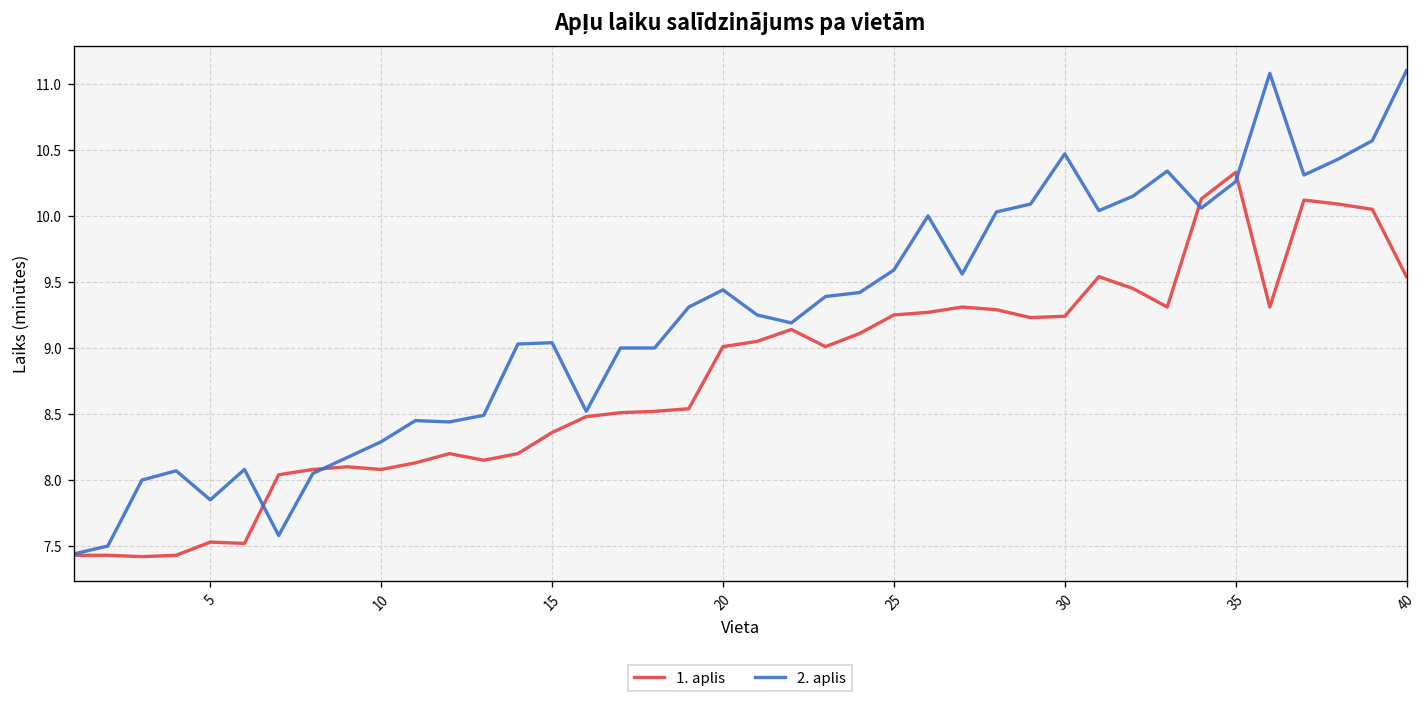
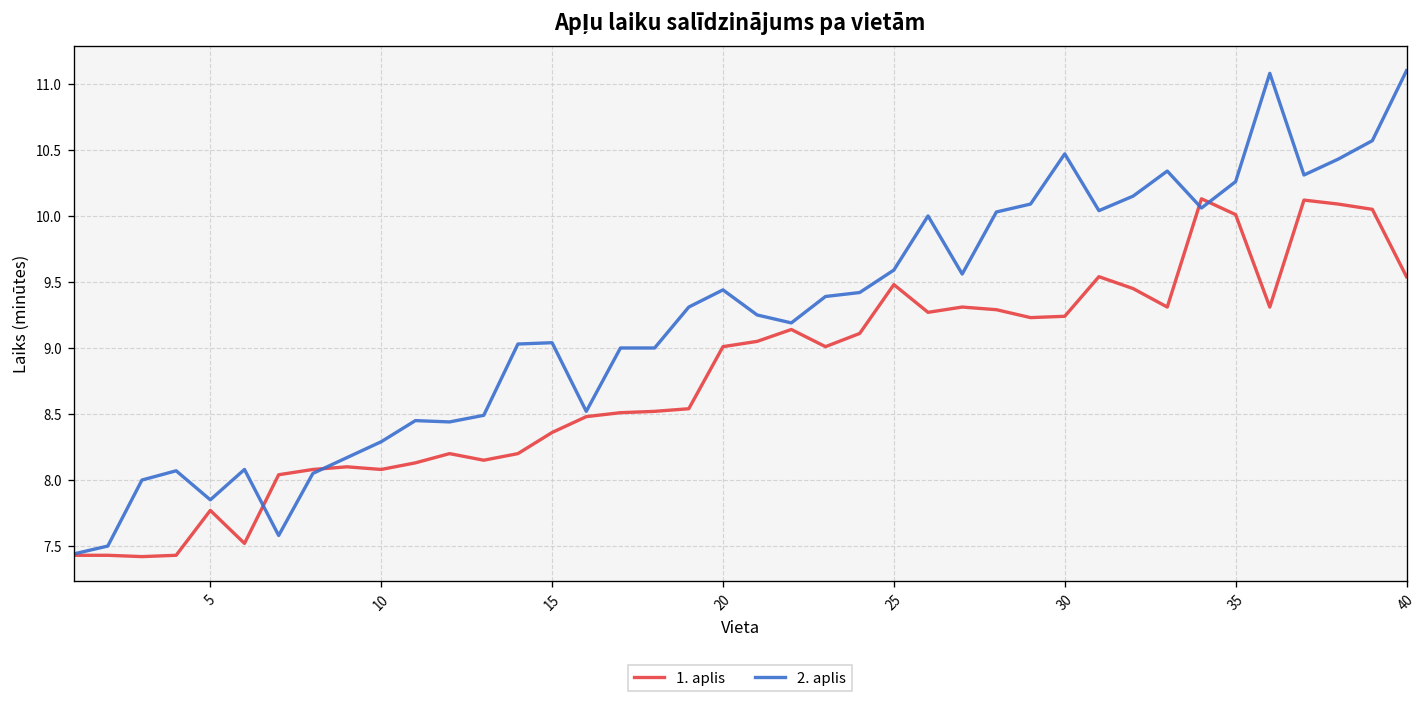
  {
    "1. aplis": {
-     "5": 7.53,
+     "5": 7.77,
      "10": 8.08,
      "15": 8.36,
      "20": 9.01,
-     "25": 9.25,
+     "25": 9.48,
      "30": 9.24,
-     "35": 10.33,
+     "35": 10.01,
      "40": 9.54
    },
    "2. aplis": {
      "5": 7.85,
      "10": 8.29,
      "15": 9.04,
      "20": 9.44,
      "25": 9.59,
      "30": 10.47,
      "35": 10.26,
      "40": 11.10
    }
  }
